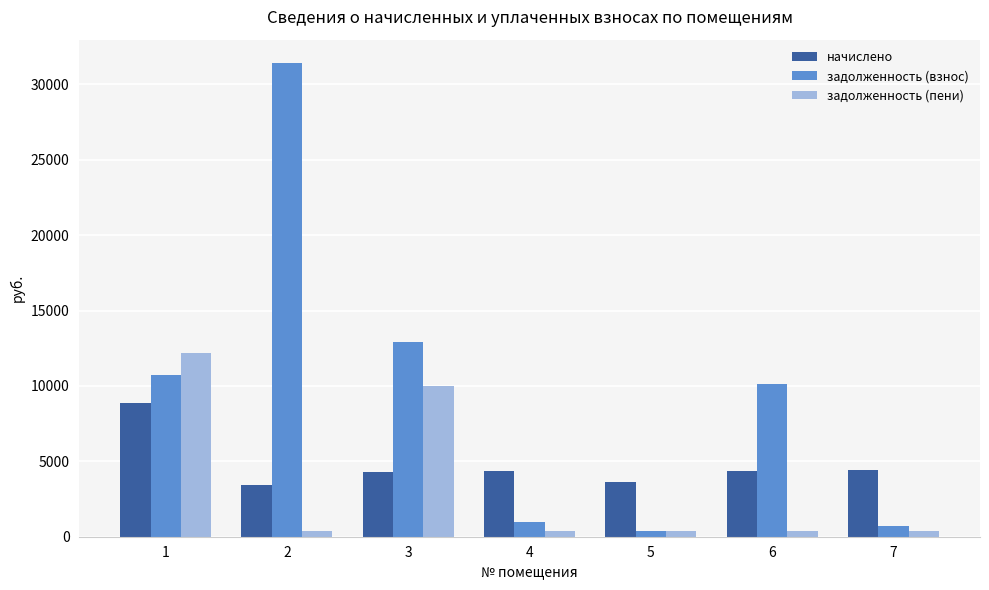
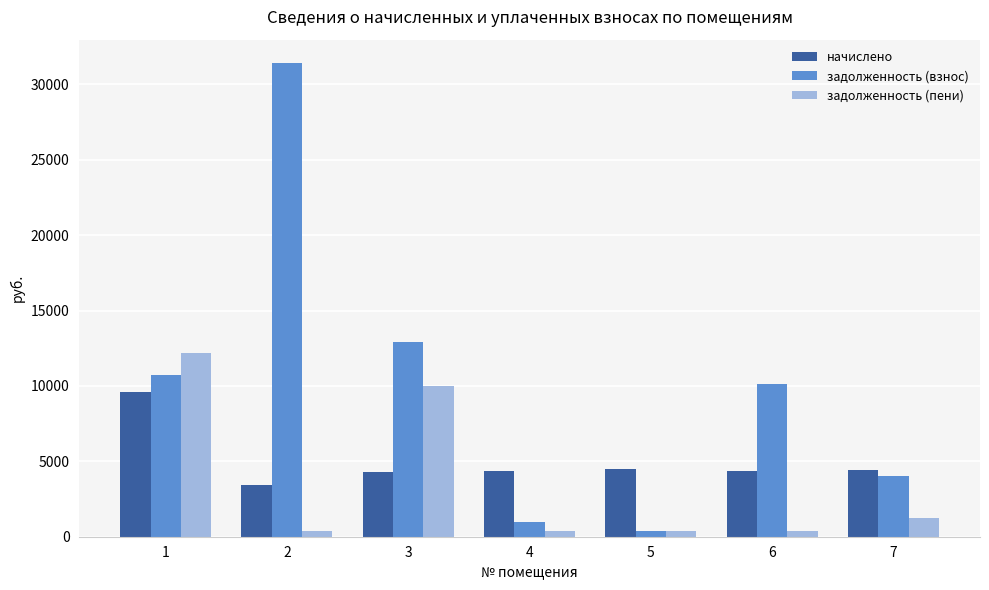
  {
    "начислено": {
-     "1": 8900,
+     "1": 9600,
      "2": 3400,
      "3": 4300,
      "4": 4400,
-     "5": 3600,
+     "5": 4500,
      "6": 4400,
      "7": 4400
    },
    "задолженность (взнос)": {
      "1": 10700,
      "2": 31400,
      "3": 12900,
      "4": 1000,
      "5": 400,
      "6": 10200,
-     "7": 700
+     "7": 4000
    },
    "задолженность (пени)": {
      "1": 12200,
      "2": 400,
      "3": 10000,
      "4": 400,
      "5": 400,
      "6": 400,
-     "7": 400
+     "7": 1200
    }
  }
